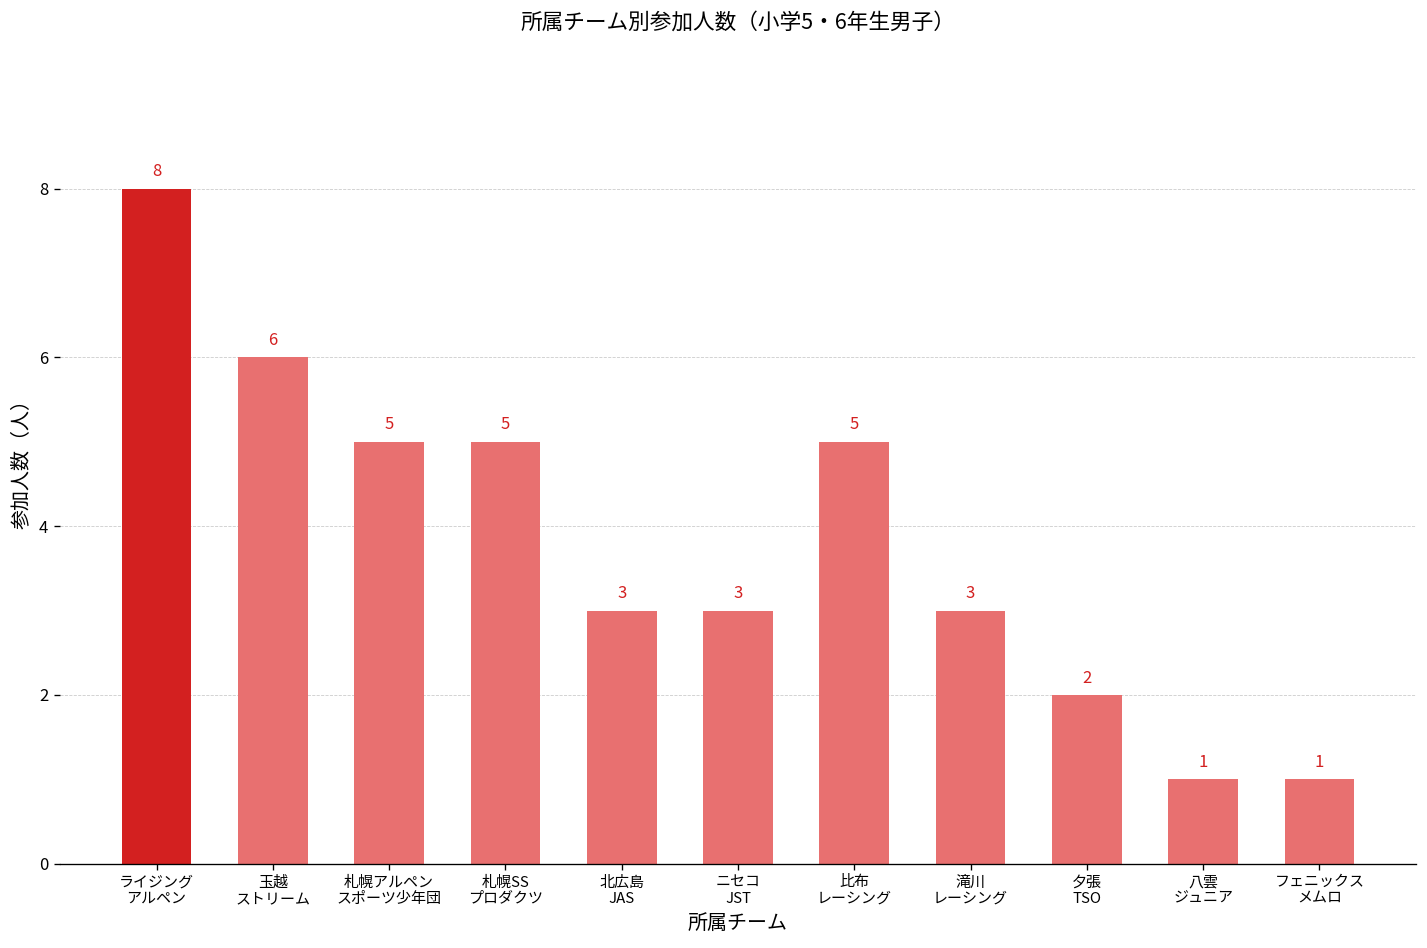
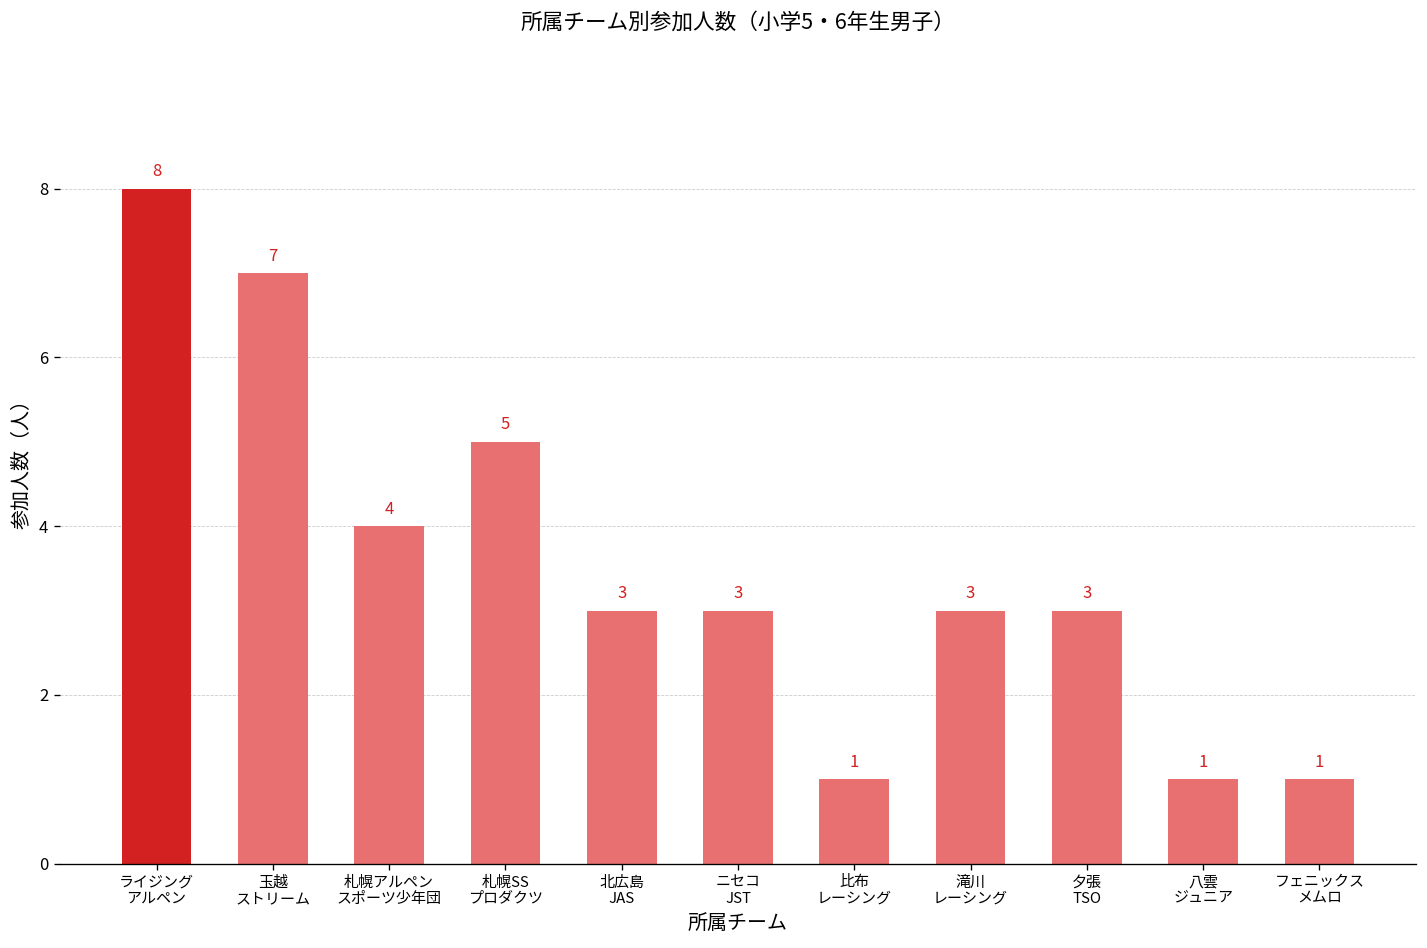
  {
    "ライジング アルペン": 8,
-   "玉越 ストリーム": 6,
-   "札幌アルペン スポーツ少年団": 5,
+   "玉越 ストリーム": 7,
+   "札幌アルペン スポーツ少年団": 4,
    "札幌SS プロダクツ": 5,
    "北広島 JAS": 3,
    "ニセコ JST": 3,
-   "比布 レーシング": 5,
+   "比布 レーシング": 1,
    "滝川 レーシング": 3,
-   "夕張 TSO": 2,
+   "夕張 TSO": 3,
    "八雲 ジュニア": 1,
    "フェニックス メムロ": 1
  }
